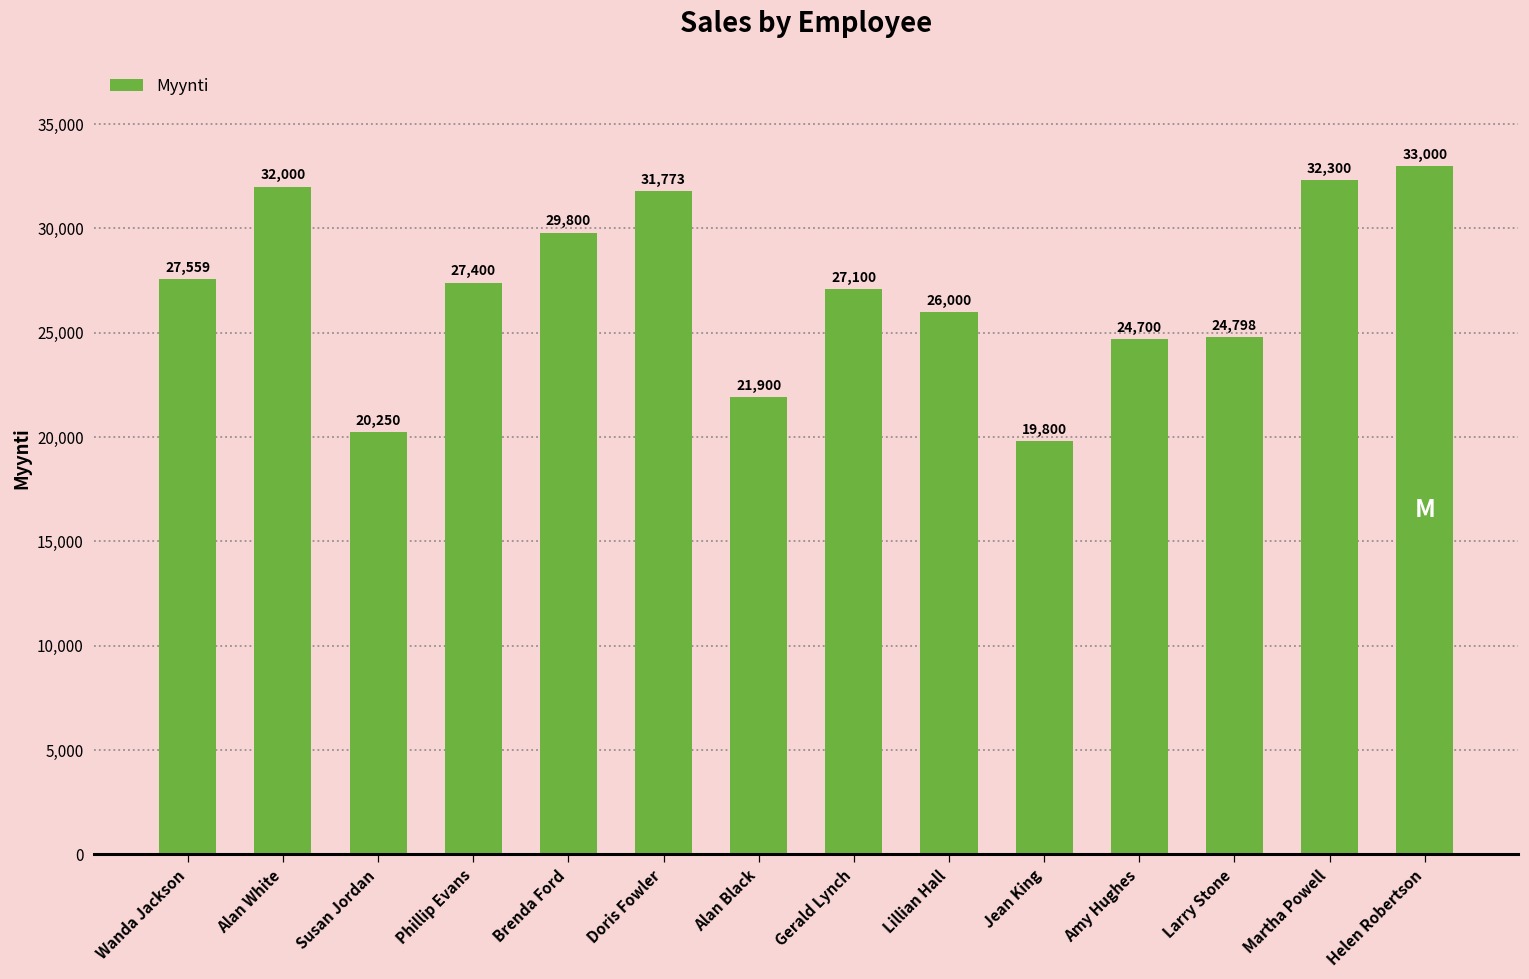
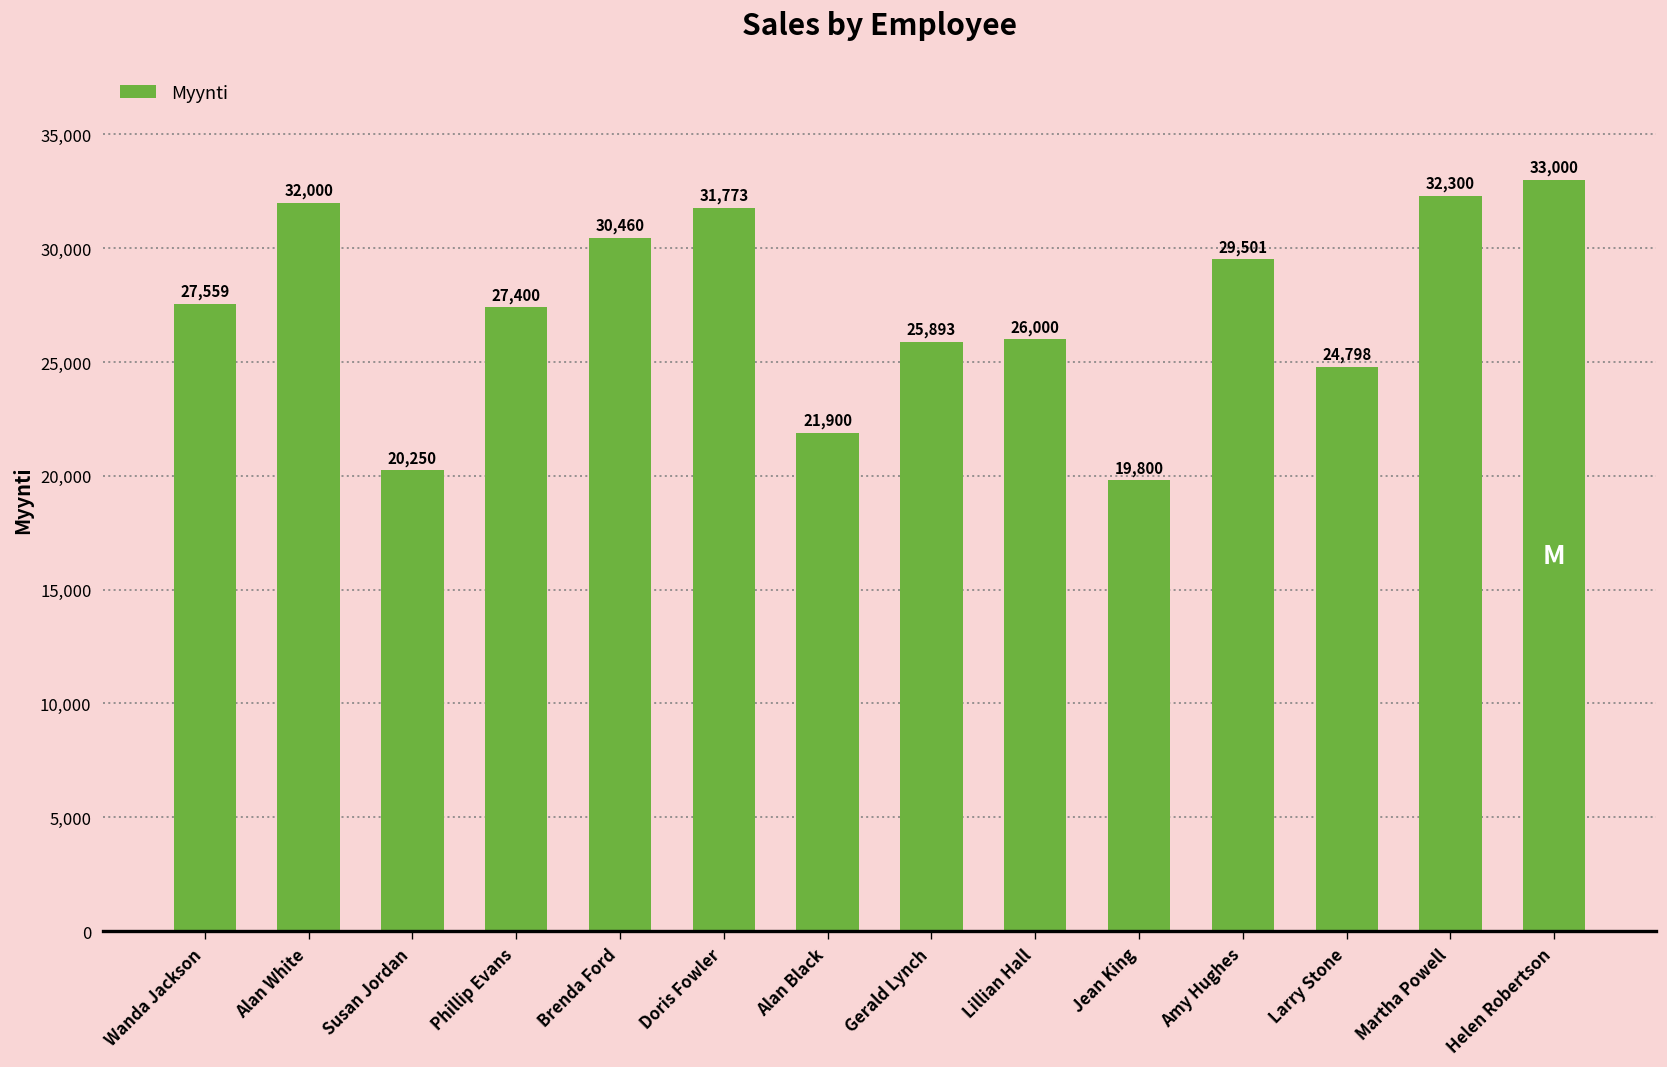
  {
    "Wanda Jackson": "27,559",
    "Alan White": "32,000",
    "Susan Jordan": "20,250",
    "Phillip Evans": "27,400",
-   "Brenda Ford": "29,800",
+   "Brenda Ford": "30,460",
    "Doris Fowler": "31,773",
    "Alan Black": "21,900",
-   "Gerald Lynch": "27,100",
+   "Gerald Lynch": "25,893",
    "Lillian Hall": "26,000",
    "Jean King": "19,800",
-   "Amy Hughes": "24,700",
+   "Amy Hughes": "29,501",
    "Larry Stone": "24,798",
    "Martha Powell": "32,300",
    "Helen Robertson": "33,000"
  }
